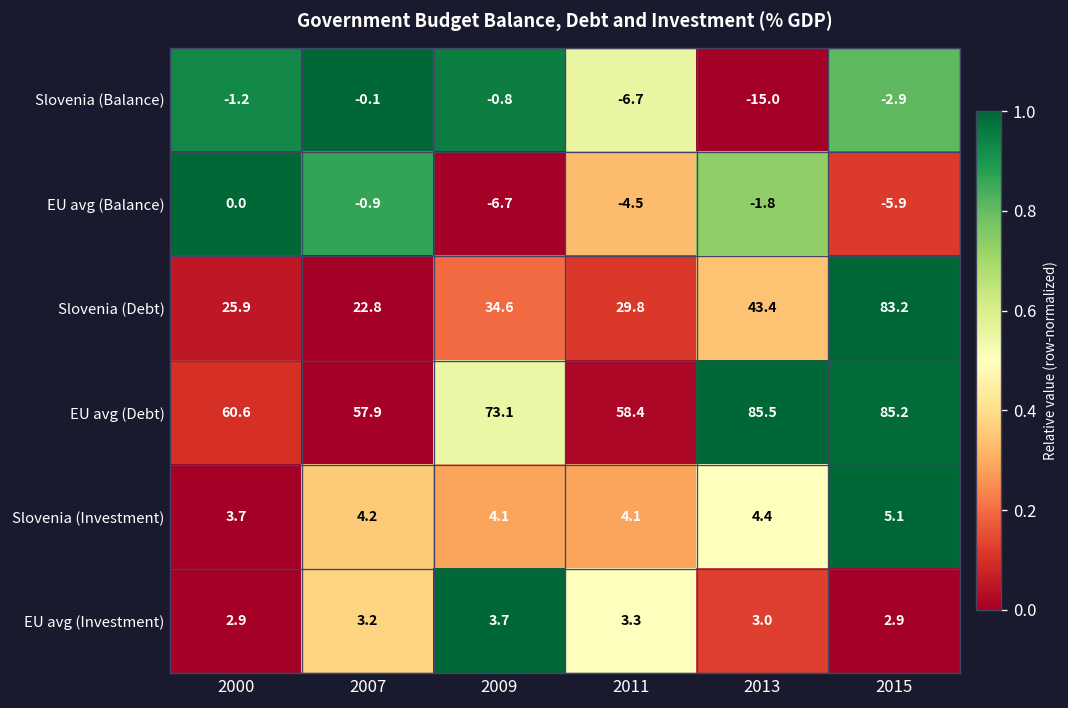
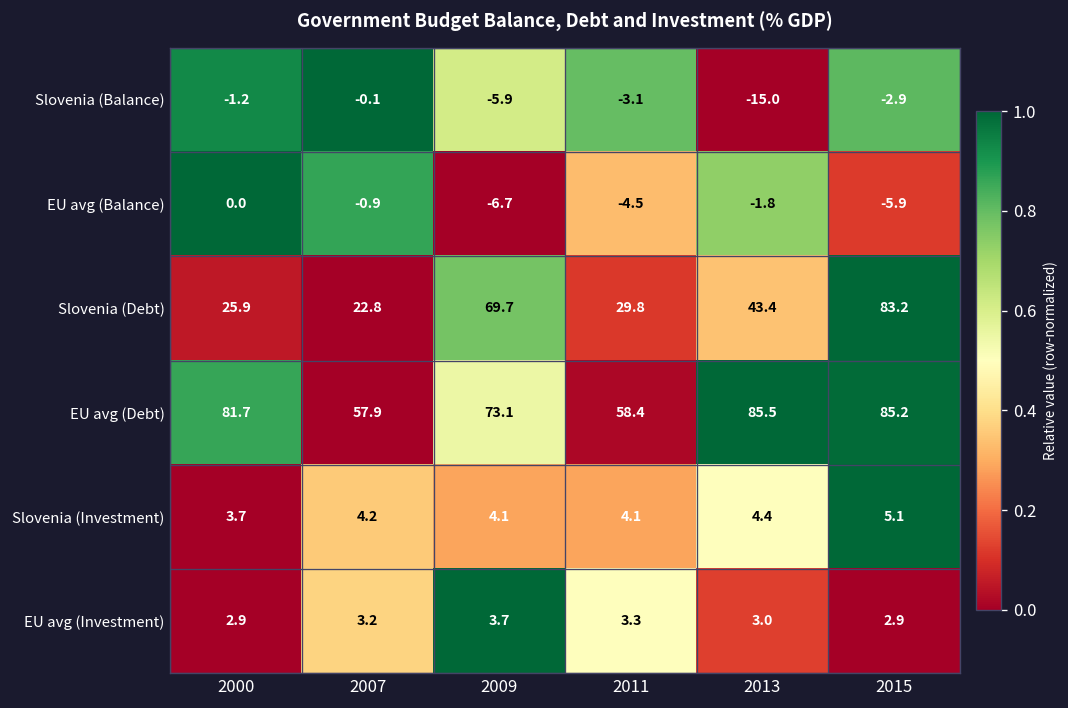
  {
    "Slovenia (Balance)": {
      "2000": -1.2,
      "2007": -0.1,
-     "2009": -0.8,
-     "2011": -6.7,
+     "2009": -5.9,
+     "2011": -3.1,
      "2013": -15.0,
      "2015": -2.9
    },
    "EU avg (Balance)": {
      "2000": 0.0,
      "2007": -0.9,
      "2009": -6.7,
      "2011": -4.5,
      "2013": -1.8,
      "2015": -5.9
    },
    "Slovenia (Debt)": {
      "2000": 25.9,
      "2007": 22.8,
-     "2009": 34.6,
+     "2009": 69.7,
      "2011": 29.8,
      "2013": 43.4,
      "2015": 83.2
    },
    "EU avg (Debt)": {
-     "2000": 60.6,
+     "2000": 81.7,
      "2007": 57.9,
      "2009": 73.1,
      "2011": 58.4,
      "2013": 85.5,
      "2015": 85.2
    },
    "Slovenia (Investment)": {
      "2000": 3.7,
      "2007": 4.2,
      "2009": 4.1,
      "2011": 4.1,
      "2013": 4.4,
      "2015": 5.1
    },
    "EU avg (Investment)": {
      "2000": 2.9,
      "2007": 3.2,
      "2009": 3.7,
      "2011": 3.3,
      "2013": 3.0,
      "2015": 2.9
    }
  }
